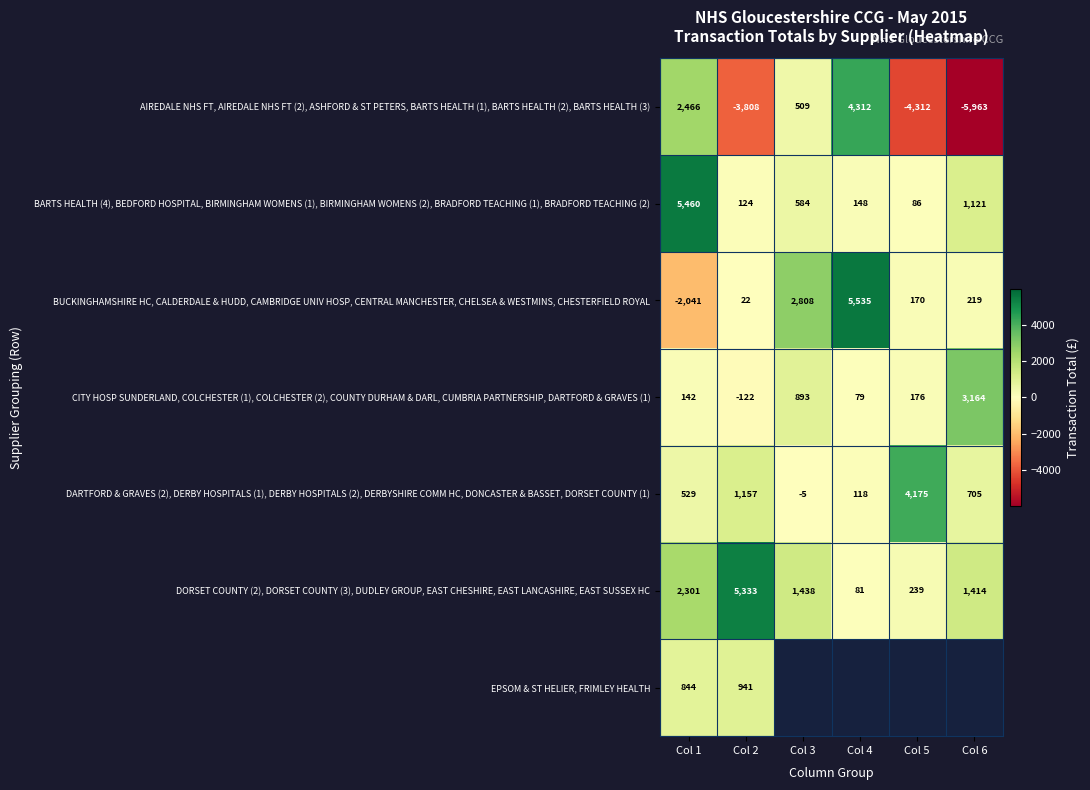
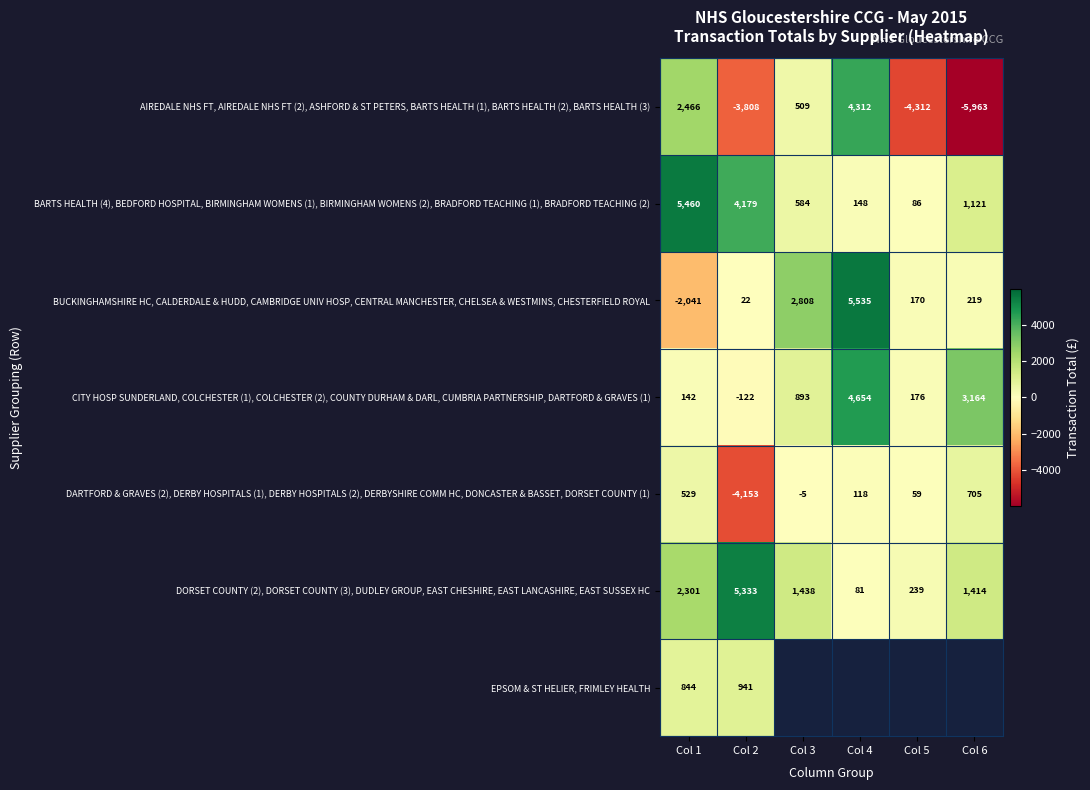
  {
    "AIREDALE NHS FT, AIREDALE NHS FT (2), ASHFORD & ST PETERS, BARTS HEALTH (1), BARTS HEALTH (2), BARTS HEALTH (3)": {
      "Col 1": "2,466",
      "Col 2": "-3,808",
      "Col 3": "509",
      "Col 4": "4,312",
      "Col 5": "-4,312",
      "Col 6": "-5,963"
    },
    "BARTS HEALTH (4), BEDFORD HOSPITAL, BIRMINGHAM WOMENS (1), BIRMINGHAM WOMENS (2), BRADFORD TEACHING (1), BRADFORD TEACHING (2)": {
      "Col 1": "5,460",
-     "Col 2": "124",
+     "Col 2": "4,179",
      "Col 3": "584",
      "Col 4": "148",
      "Col 5": "86",
      "Col 6": "1,121"
    },
    "BUCKINGHAMSHIRE HC, CALDERDALE & HUDD, CAMBRIDGE UNIV HOSP, CENTRAL MANCHESTER, CHELSEA & WESTMINS, CHESTERFIELD ROYAL": {
      "Col 1": "-2,041",
      "Col 2": "22",
      "Col 3": "2,808",
      "Col 4": "5,535",
      "Col 5": "170",
      "Col 6": "219"
    },
    "CITY HOSP SUNDERLAND, COLCHESTER (1), COLCHESTER (2), COUNTY DURHAM & DARL, CUMBRIA PARTNERSHIP, DARTFORD & GRAVES (1)": {
      "Col 1": "142",
      "Col 2": "-122",
      "Col 3": "893",
-     "Col 4": "79",
+     "Col 4": "4,654",
      "Col 5": "176",
      "Col 6": "3,164"
    },
    "DARTFORD & GRAVES (2), DERBY HOSPITALS (1), DERBY HOSPITALS (2), DERBYSHIRE COMM HC, DONCASTER & BASSET, DORSET COUNTY (1)": {
      "Col 1": "529",
-     "Col 2": "1,157",
+     "Col 2": "-4,153",
      "Col 3": "-5",
      "Col 4": "118",
-     "Col 5": "4,175",
+     "Col 5": "59",
      "Col 6": "705"
    },
    "DORSET COUNTY (2), DORSET COUNTY (3), DUDLEY GROUP, EAST CHESHIRE, EAST LANCASHIRE, EAST SUSSEX HC": {
      "Col 1": "2,301",
      "Col 2": "5,333",
      "Col 3": "1,438",
      "Col 4": "81",
      "Col 5": "239",
      "Col 6": "1,414"
    },
    "EPSOM & ST HELIER, FRIMLEY HEALTH": {
      "Col 1": "844",
      "Col 2": "941"
    }
  }
